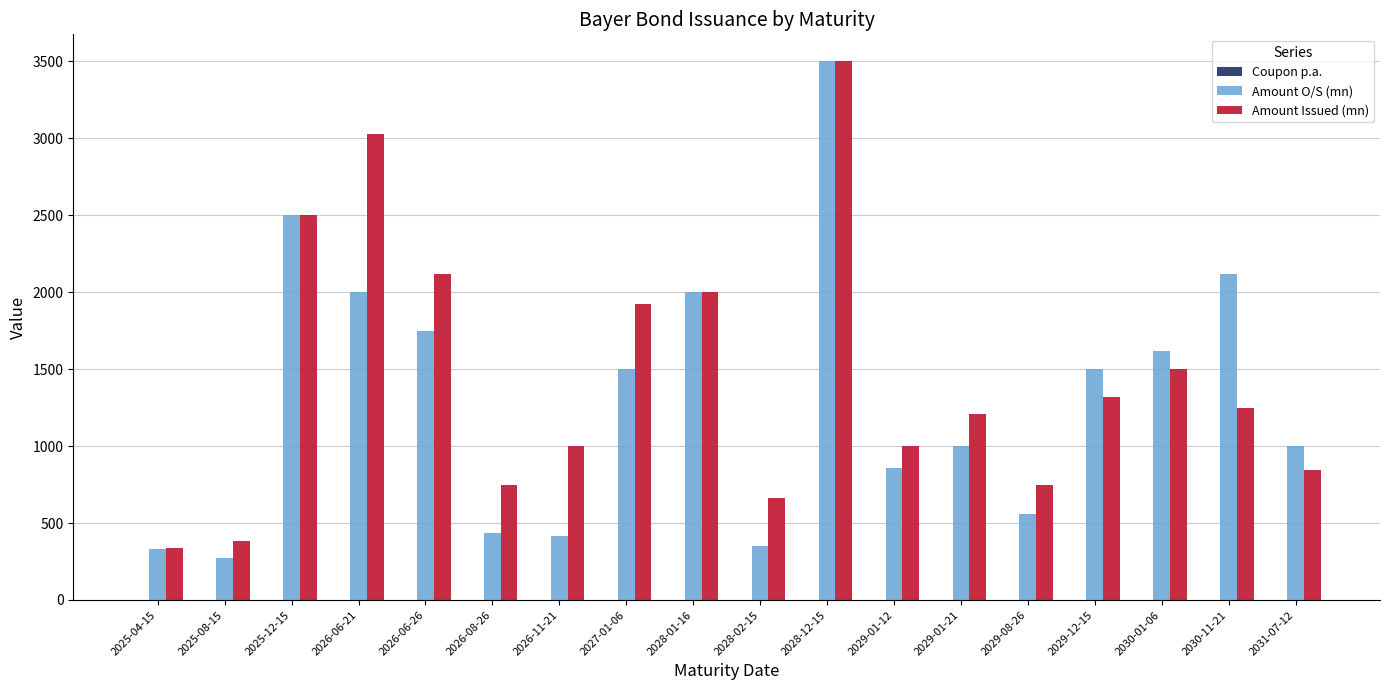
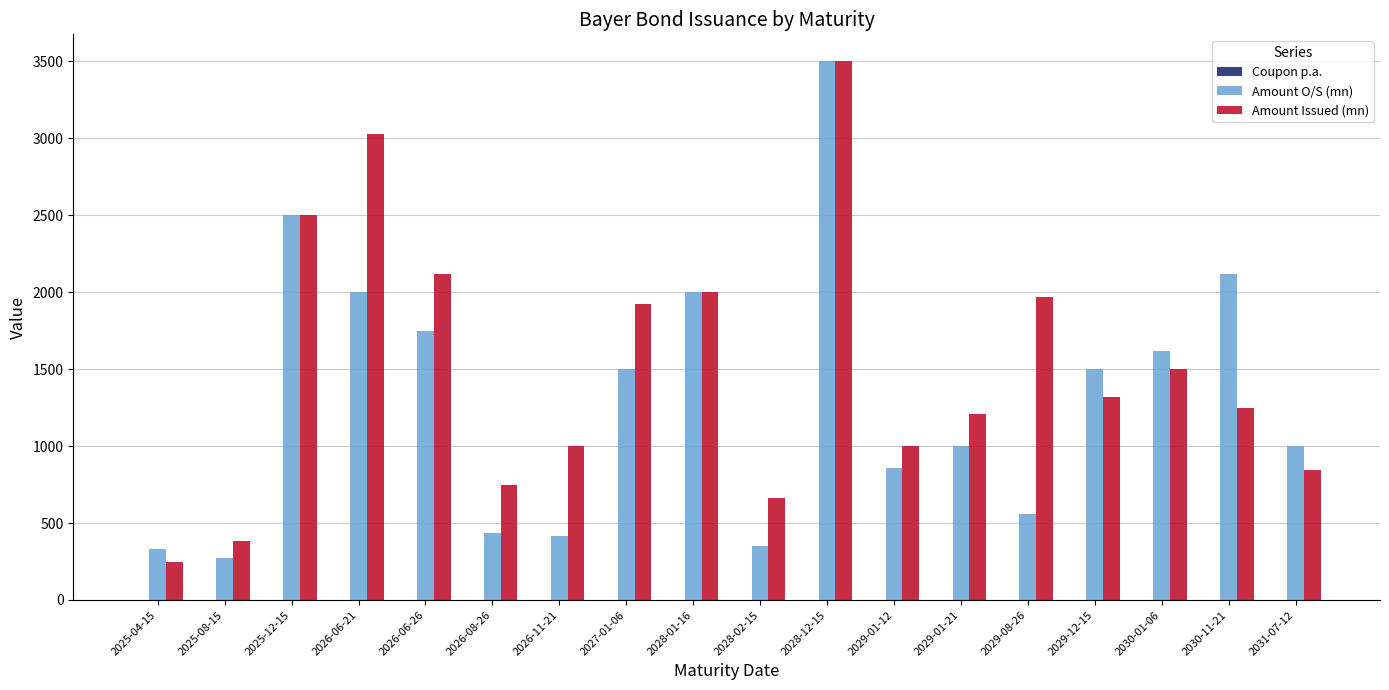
  {
    "Amount O/S (mn)": {
      "2025-04-15": 330,
      "2025-08-15": 280,
      "2025-12-15": 2500,
      "2026-06-21": 2000,
      "2026-06-26": 1750,
      "2026-08-26": 430,
      "2026-11-21": 420,
      "2027-01-06": 1500,
      "2028-01-16": 2000,
      "2028-02-15": 350,
      "2028-12-15": 3500,
      "2029-01-12": 860,
      "2029-01-21": 1000,
      "2029-08-26": 560,
      "2029-12-15": 1500,
      "2030-01-06": 1620,
      "2030-11-21": 2120,
      "2031-07-12": 1000
    },
    "Amount Issued (mn)": {
-     "2025-04-15": 340,
+     "2025-04-15": 250,
      "2025-08-15": 380,
      "2025-12-15": 2500,
      "2026-06-21": 3030,
      "2026-06-26": 2120,
      "2026-08-26": 750,
      "2026-11-21": 1000,
      "2027-01-06": 1920,
      "2028-01-16": 2000,
      "2028-02-15": 660,
      "2028-12-15": 3500,
      "2029-01-12": 1000,
      "2029-01-21": 1210,
-     "2029-08-26": 750,
+     "2029-08-26": 1970,
      "2029-12-15": 1320,
      "2030-01-06": 1500,
      "2030-11-21": 1250,
      "2031-07-12": 840
    }
  }
